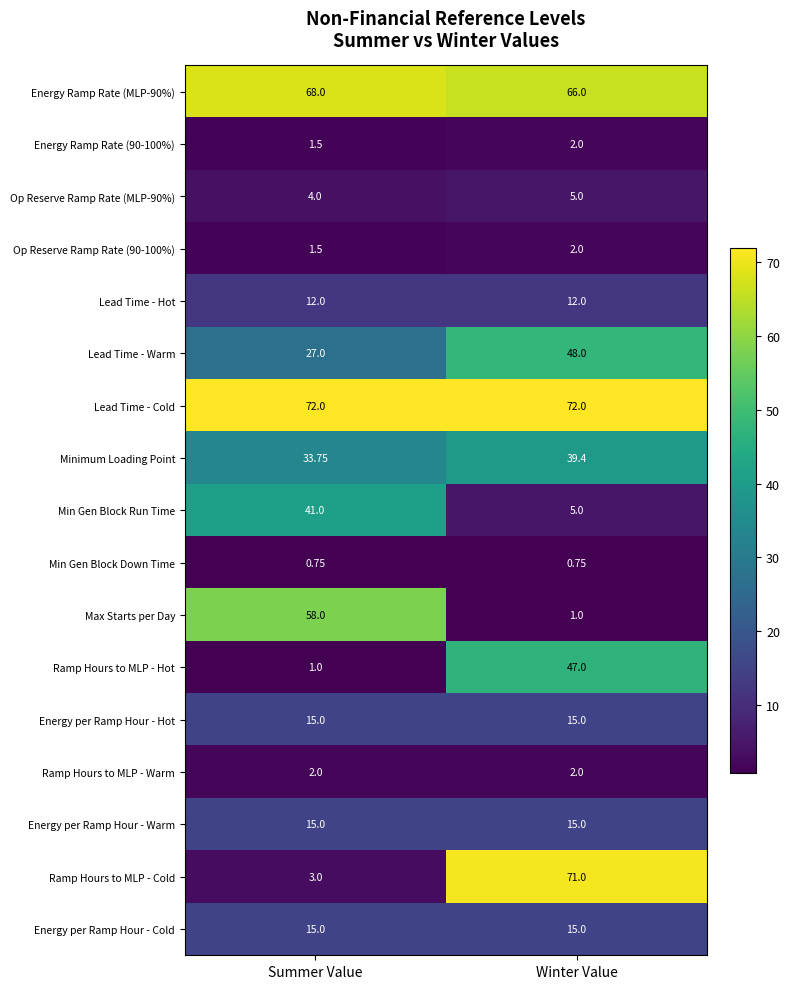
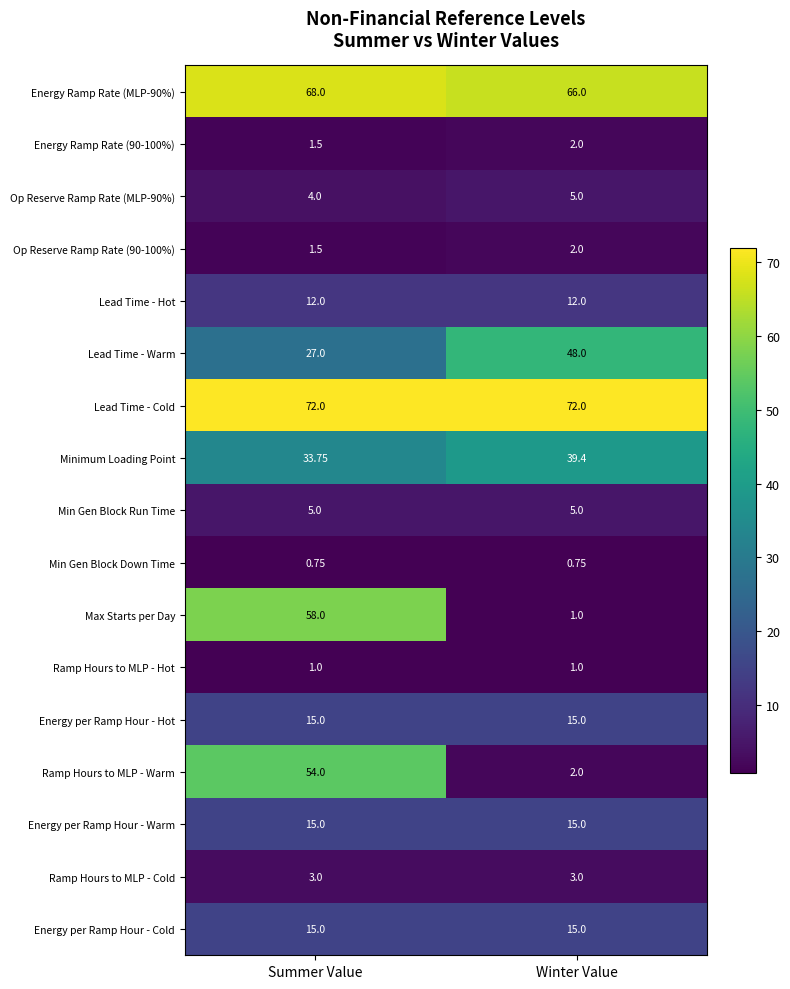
  {
    "Energy Ramp Rate (MLP-90%)": {
      "Summer Value": 68.0,
      "Winter Value": 66.0
    },
    "Energy Ramp Rate (90-100%)": {
      "Summer Value": 1.5,
      "Winter Value": 2.0
    },
    "Op Reserve Ramp Rate (MLP-90%)": {
      "Summer Value": 4.0,
      "Winter Value": 5.0
    },
    "Op Reserve Ramp Rate (90-100%)": {
      "Summer Value": 1.5,
      "Winter Value": 2.0
    },
    "Lead Time - Hot": {
      "Summer Value": 12.0,
      "Winter Value": 12.0
    },
    "Lead Time - Warm": {
      "Summer Value": 27.0,
      "Winter Value": 48.0
    },
    "Lead Time - Cold": {
      "Summer Value": 72.0,
      "Winter Value": 72.0
    },
    "Minimum Loading Point": {
      "Summer Value": 33.75,
      "Winter Value": 39.4
    },
    "Min Gen Block Run Time": {
-     "Summer Value": 41.0,
+     "Summer Value": 5.0,
      "Winter Value": 5.0
    },
    "Min Gen Block Down Time": {
      "Summer Value": 0.75,
      "Winter Value": 0.75
    },
    "Max Starts per Day": {
      "Summer Value": 58.0,
      "Winter Value": 1.0
    },
    "Ramp Hours to MLP - Hot": {
      "Summer Value": 1.0,
-     "Winter Value": 47.0
+     "Winter Value": 1.0
    },
    "Energy per Ramp Hour - Hot": {
      "Summer Value": 15.0,
      "Winter Value": 15.0
    },
    "Ramp Hours to MLP - Warm": {
-     "Summer Value": 2.0,
+     "Summer Value": 54.0,
      "Winter Value": 2.0
    },
    "Energy per Ramp Hour - Warm": {
      "Summer Value": 15.0,
      "Winter Value": 15.0
    },
    "Ramp Hours to MLP - Cold": {
      "Summer Value": 3.0,
-     "Winter Value": 71.0
+     "Winter Value": 3.0
    },
    "Energy per Ramp Hour - Cold": {
      "Summer Value": 15.0,
      "Winter Value": 15.0
    }
  }
